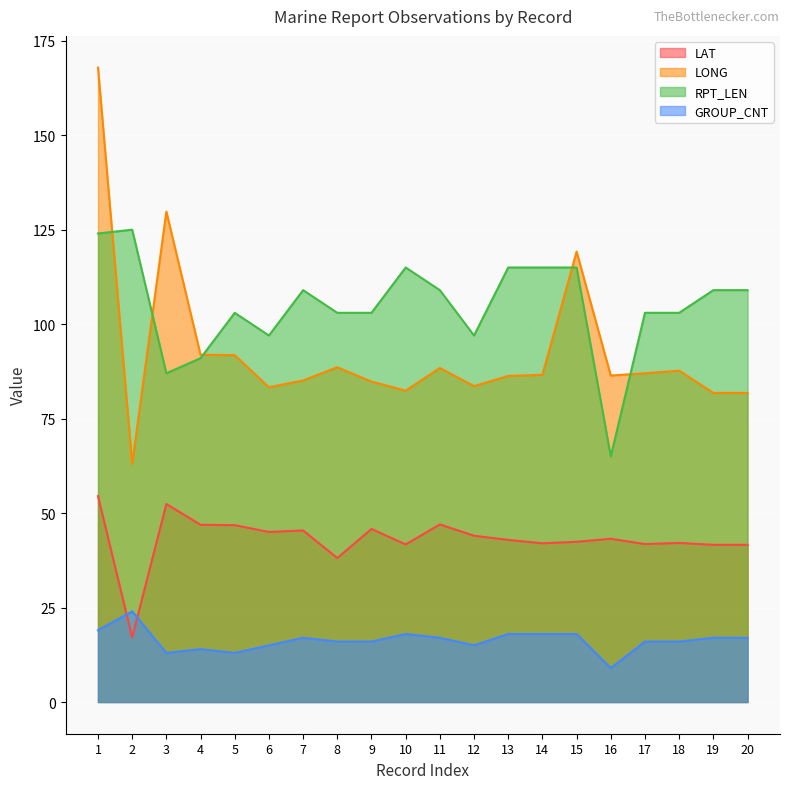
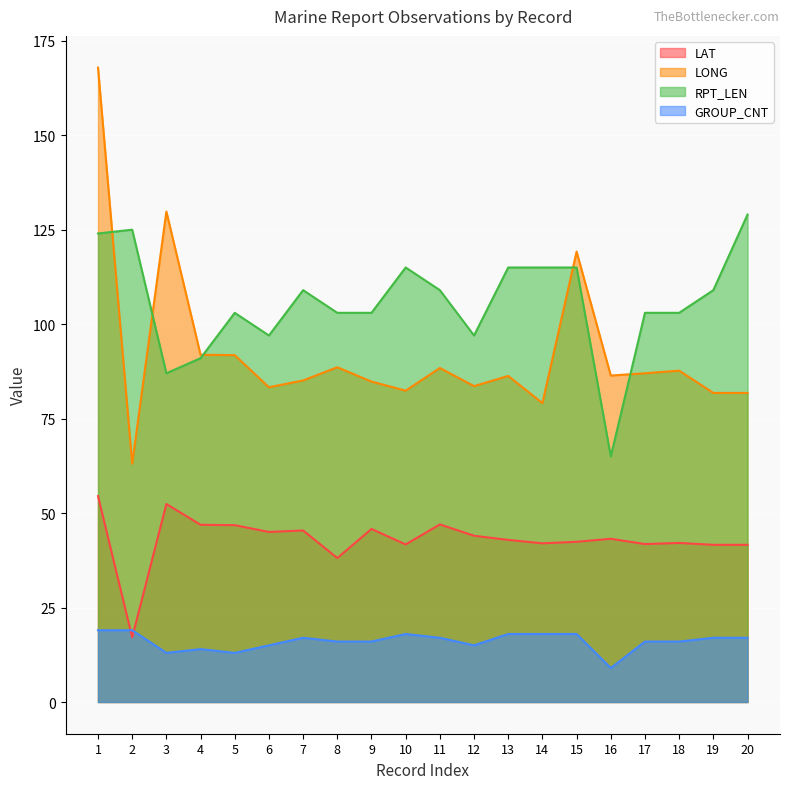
  {
    "LAT": {
      "1": 55,
      "2": 17,
      "3": 52,
      "4": 47,
      "5": 47,
      "6": 45,
      "7": 45,
      "8": 38,
      "9": 46,
      "10": 42,
      "11": 47,
      "12": 44,
      "13": 43,
      "14": 42,
      "15": 42,
      "16": 43,
      "17": 42,
      "18": 42,
      "19": 42,
      "20": 42
    },
    "LONG": {
      "1": 168,
      "2": 63,
      "3": 130,
      "4": 92,
      "5": 92,
      "6": 83,
      "7": 85,
      "8": 89,
      "9": 85,
      "10": 82,
      "11": 88,
      "12": 84,
      "13": 86,
-     "14": 87,
+     "14": 79,
      "15": 119,
      "16": 86,
      "17": 87,
      "18": 88,
      "19": 82,
      "20": 82
    },
    "RPT_LEN": {
      "1": 124,
      "2": 125,
      "3": 87,
      "4": 91,
      "5": 103,
      "6": 97,
      "7": 109,
      "8": 103,
      "9": 103,
      "10": 115,
      "11": 109,
      "12": 97,
      "13": 115,
      "14": 115,
      "15": 115,
      "16": 65,
      "17": 103,
      "18": 103,
      "19": 109,
-     "20": 109
+     "20": 129
    },
    "GROUP_CNT": {
      "1": 19,
-     "2": 24,
+     "2": 19,
      "3": 13,
      "4": 14,
      "5": 13,
      "6": 15,
      "7": 17,
      "8": 16,
      "9": 16,
      "10": 18,
      "11": 17,
      "12": 15,
      "13": 18,
      "14": 18,
      "15": 18,
      "16": 9,
      "17": 16,
      "18": 16,
      "19": 17,
      "20": 17
    }
  }
